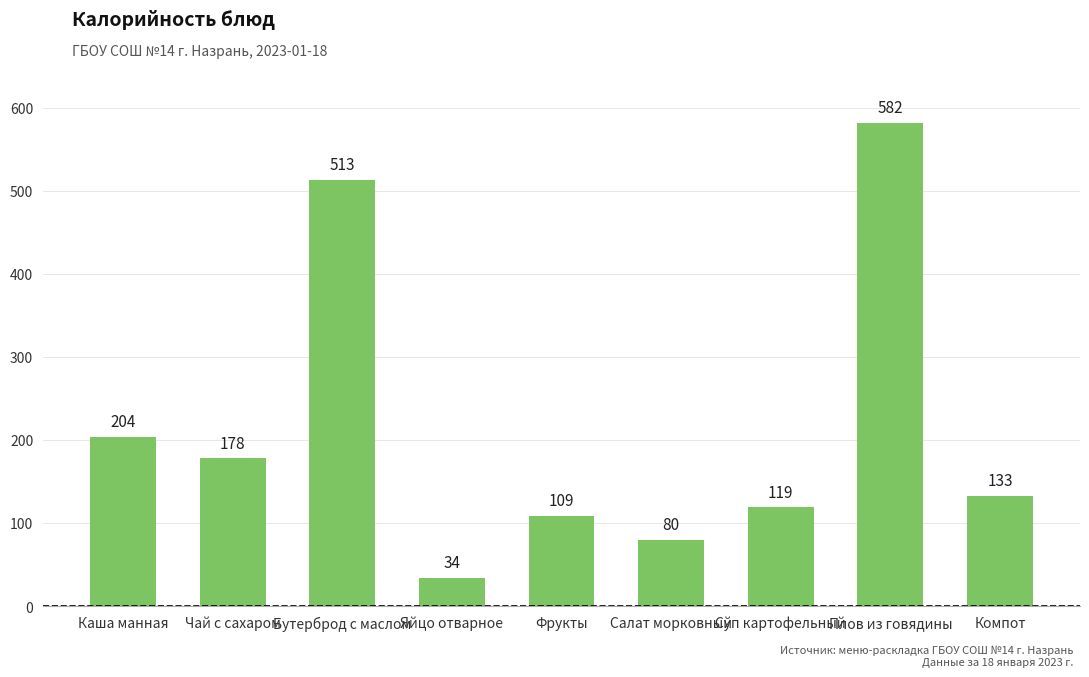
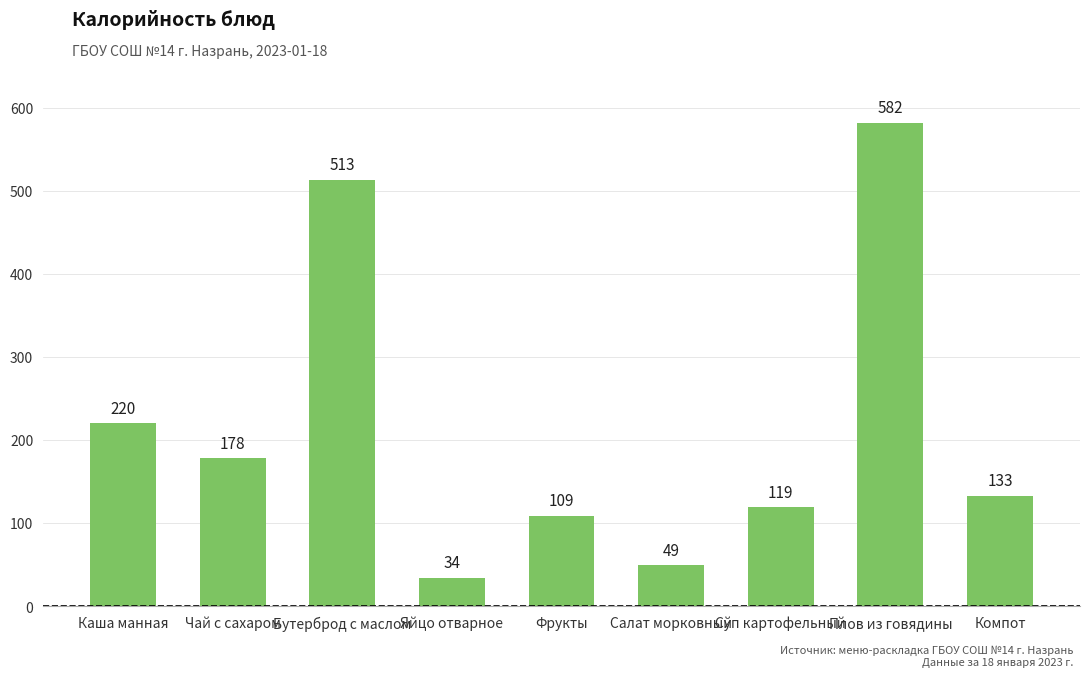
  {
-   "Каша манная": 204,
+   "Каша манная": 220,
    "Чай с сахаром": 178,
    "Бутерброд с маслом": 513,
    "Яйцо отварное": 34,
    "Фрукты": 109,
-   "Салат морковный": 80,
+   "Салат морковный": 49,
    "Суп картофельный": 119,
    "Плов из говядины": 582,
    "Компот": 133
  }
